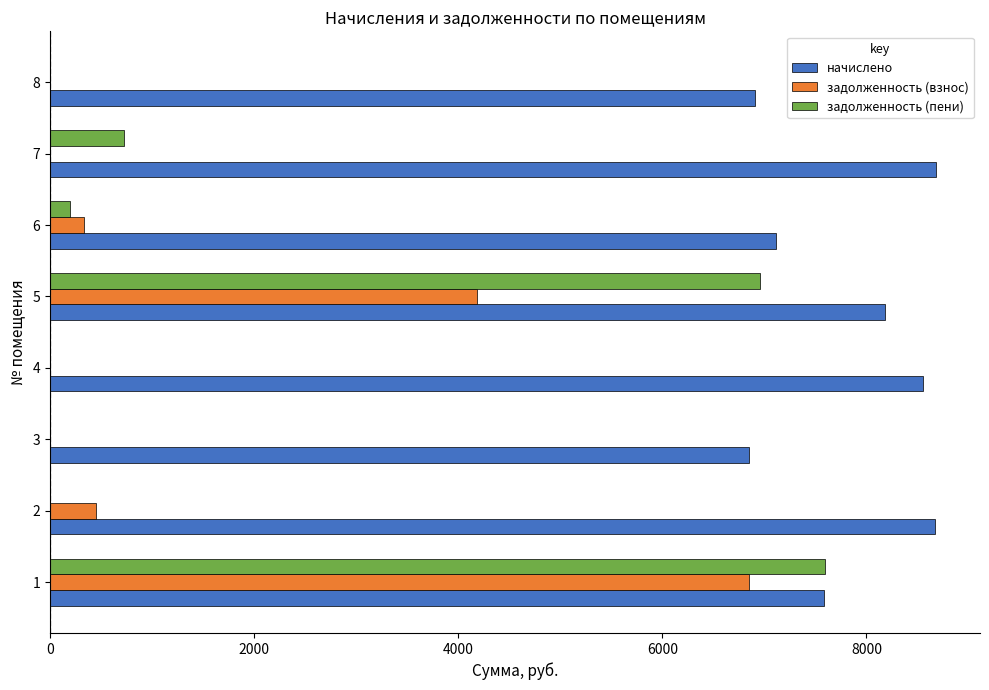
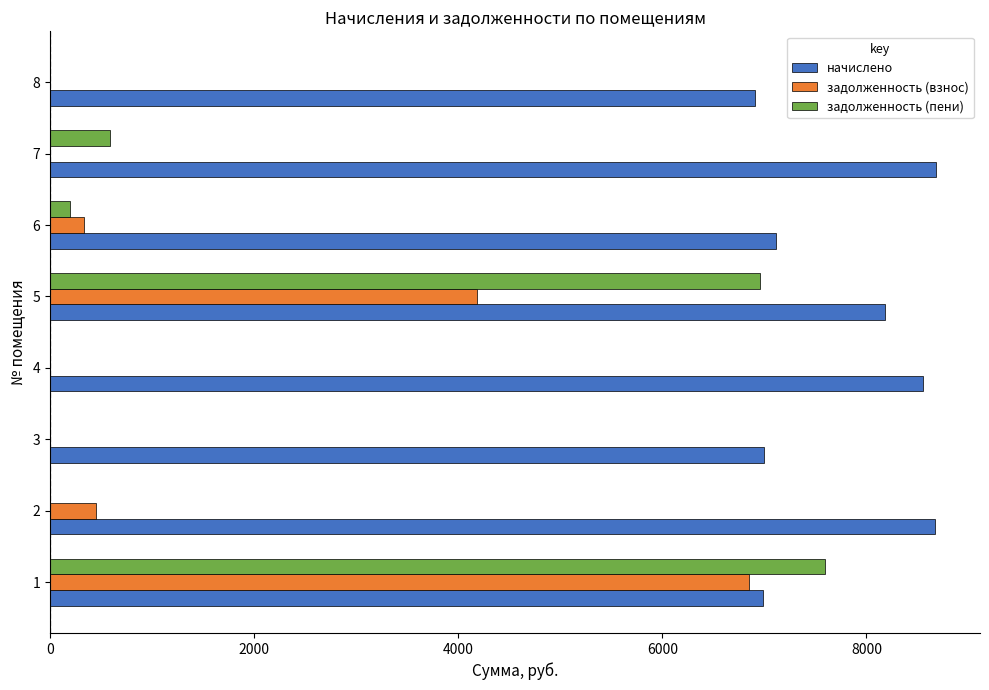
  {
    "начислено": {
      "8": 6910,
      "7": 8680,
      "6": 7110,
      "5": 8180,
      "4": 8560,
-     "3": 6850,
+     "3": 7000,
      "2": 8670,
-     "1": 7580
+     "1": 6990
    },
    "задолженность (взнос)": {
      "8": 0,
      "7": 0,
      "6": 330,
      "5": 4180,
      "4": 0,
      "3": 0,
      "2": 450,
      "1": 6850
    },
    "задолженность (пени)": {
      "8": 0,
-     "7": 720,
+     "7": 590,
      "6": 200,
      "5": 6960,
      "4": 0,
      "3": 0,
      "2": 0,
      "1": 7600
    }
  }
